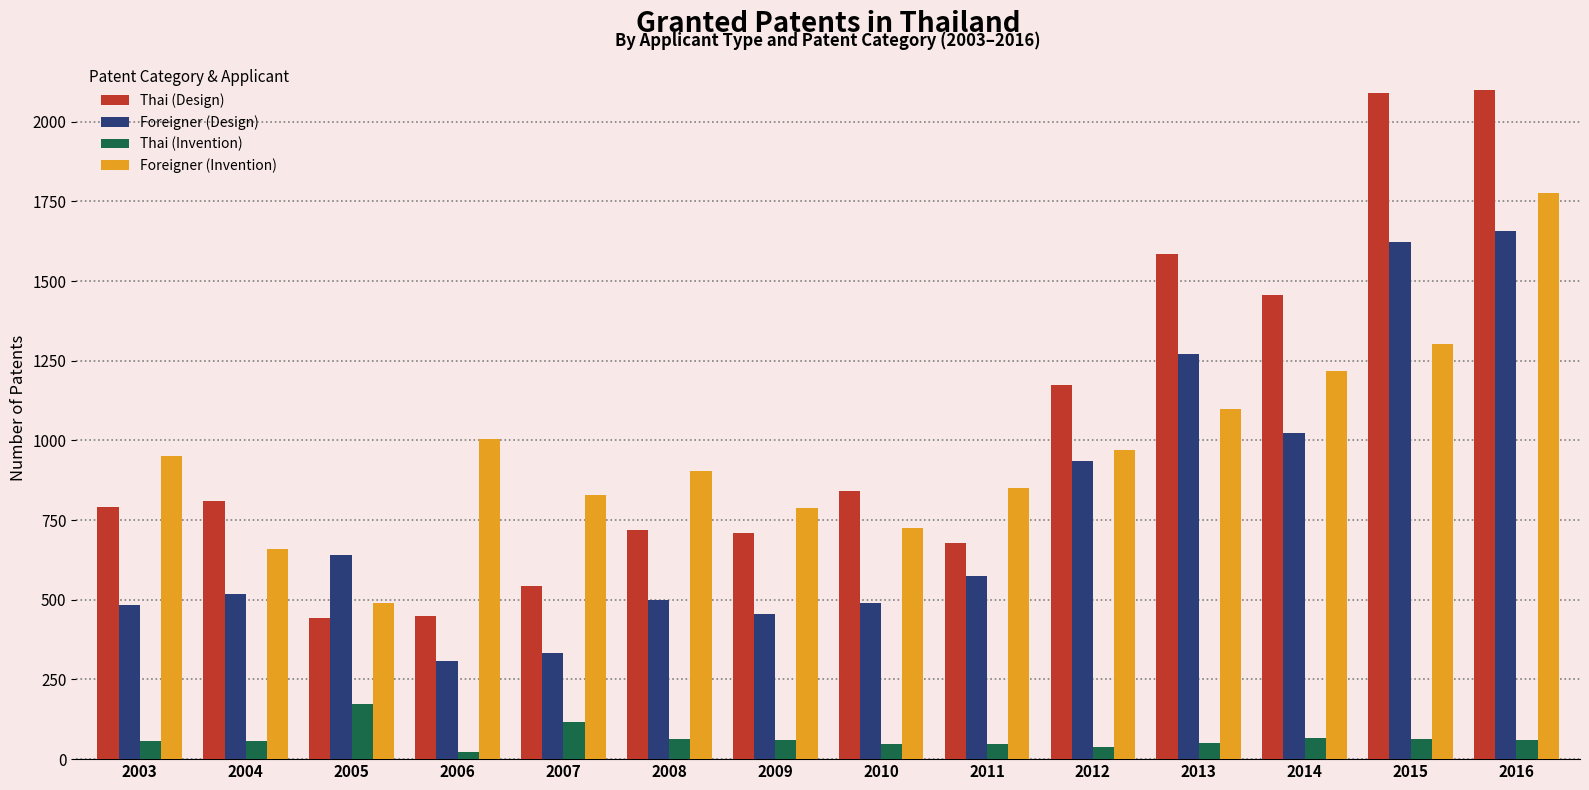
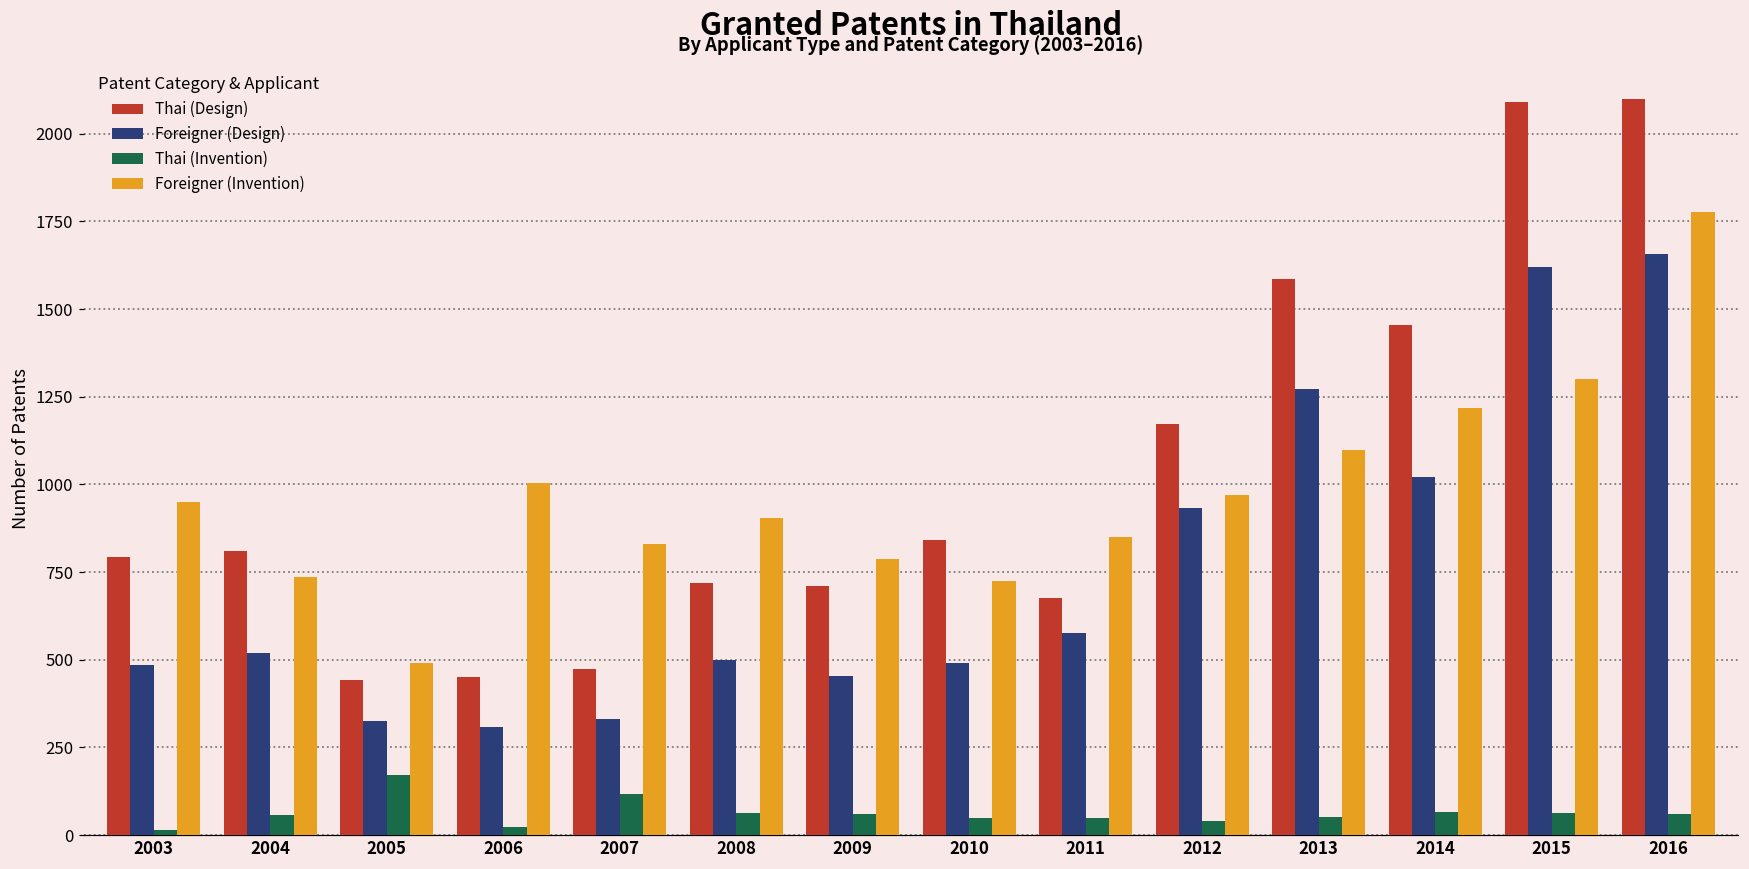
  {
    "Thai (Design)": {
      "2003": 790,
      "2004": 810,
      "2005": 440,
      "2006": 450,
-     "2007": 540,
+     "2007": 470,
      "2008": 720,
      "2009": 710,
      "2010": 840,
      "2011": 680,
      "2012": 1170,
      "2013": 1590,
      "2014": 1460,
      "2015": 2090,
      "2016": 2100
    },
    "Foreigner (Design)": {
      "2003": 480,
      "2004": 520,
-     "2005": 640,
+     "2005": 330,
      "2006": 310,
      "2007": 330,
      "2008": 500,
      "2009": 460,
      "2010": 490,
      "2011": 580,
      "2012": 930,
      "2013": 1270,
      "2014": 1020,
      "2015": 1620,
      "2016": 1660
    },
    "Thai (Invention)": {
-     "2003": 60,
+     "2003": 10,
      "2004": 60,
      "2005": 170,
      "2006": 20,
      "2007": 120,
      "2008": 60,
      "2009": 60,
      "2010": 50,
      "2011": 50,
      "2012": 40,
      "2013": 50,
      "2014": 70,
      "2015": 60,
      "2016": 60
    },
    "Foreigner (Invention)": {
      "2003": 950,
-     "2004": 660,
+     "2004": 740,
      "2005": 490,
      "2006": 1000,
      "2007": 830,
      "2008": 900,
      "2009": 790,
      "2010": 720,
      "2011": 850,
      "2012": 970,
      "2013": 1100,
      "2014": 1220,
      "2015": 1300,
      "2016": 1780
    }
  }
